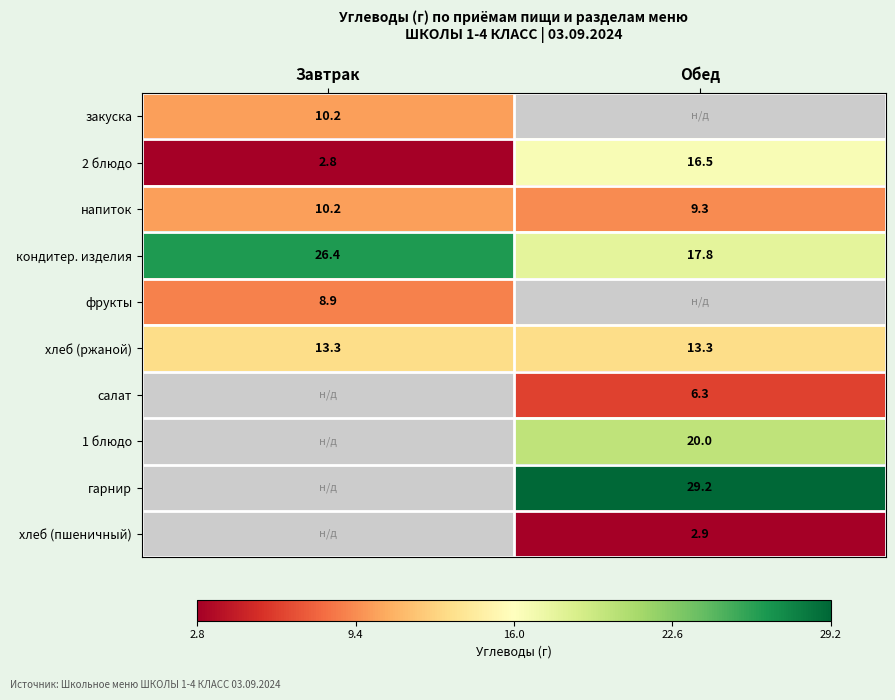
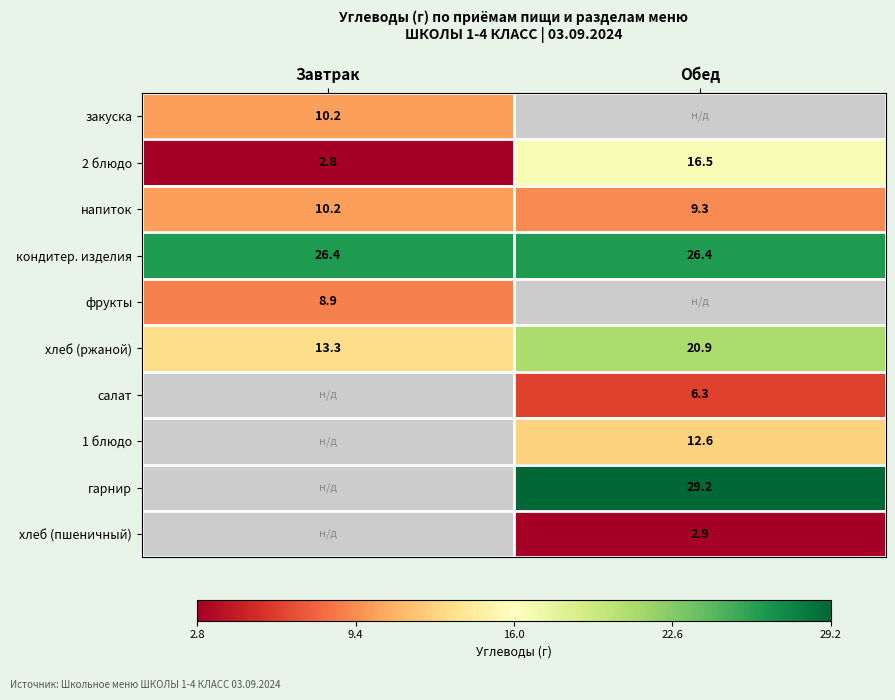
  {
    "закуска": {
      "Завтрак": 10.2
    },
    "2 блюдо": {
      "Завтрак": 2.8,
      "Обед": 16.5
    },
    "напиток": {
      "Завтрак": 10.2,
      "Обед": 9.3
    },
    "кондитер. изделия": {
      "Завтрак": 26.4,
-     "Обед": 17.8
+     "Обед": 26.4
    },
    "фрукты": {
      "Завтрак": 8.9
    },
    "хлеб (ржаной)": {
      "Завтрак": 13.3,
-     "Обед": 13.3
+     "Обед": 20.9
    },
    "салат": {
      "Обед": 6.3
    },
    "1 блюдо": {
-     "Обед": 20.0
+     "Обед": 12.6
    },
    "гарнир": {
      "Обед": 29.2
    },
    "хлеб (пшеничный)": {
      "Обед": 2.9
    }
  }
